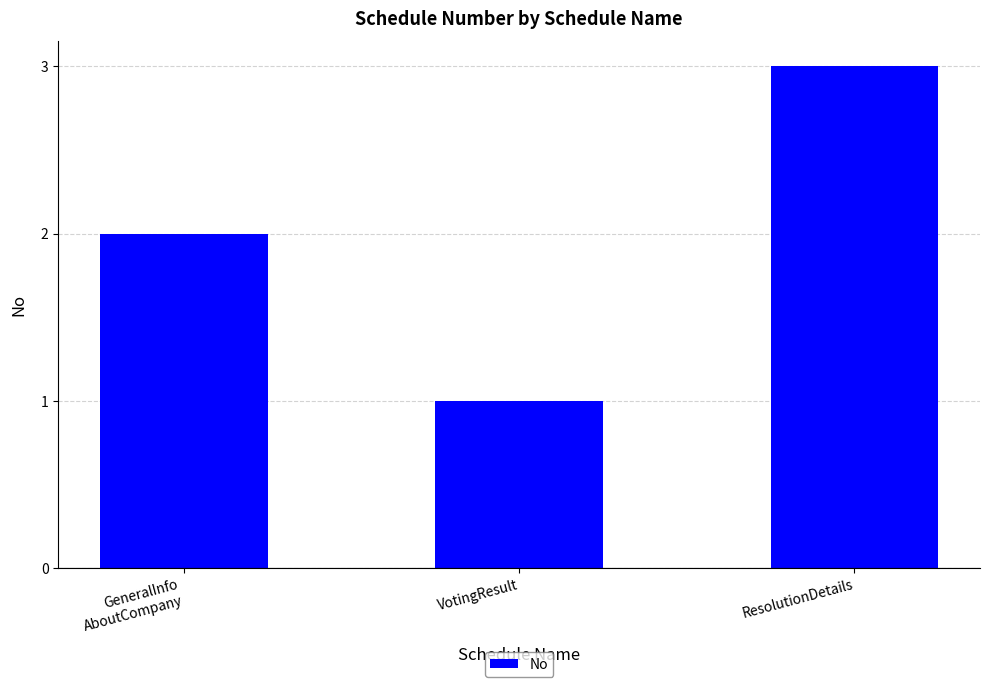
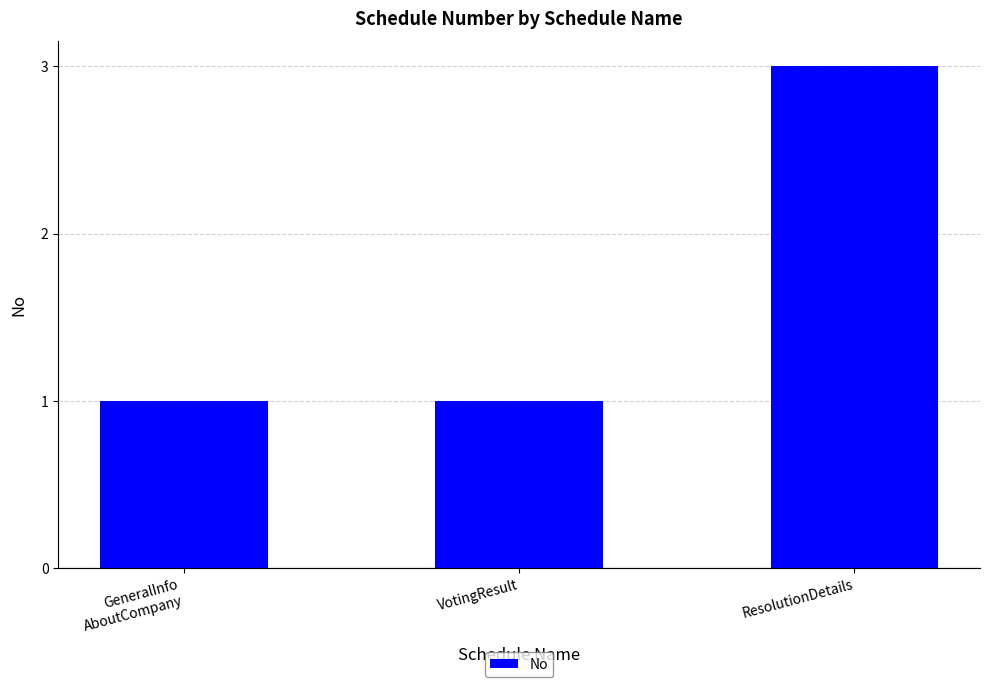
  {
-   "GeneralInfo AboutCompany": 2,
+   "GeneralInfo AboutCompany": 1,
    "VotingResult": 1,
    "ResolutionDetails": 3
  }
